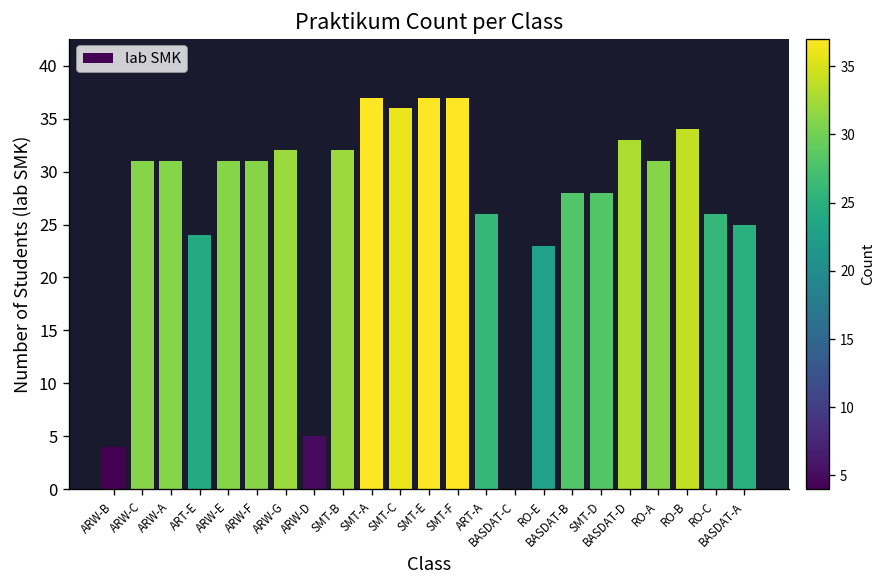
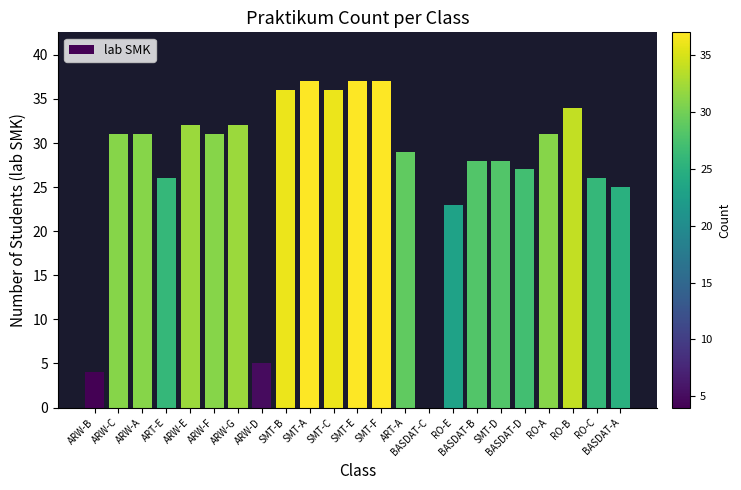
  {
    "ARW-B": 4,
    "ARW-C": 31,
    "ARW-A": 31,
-   "ART-E": 24,
-   "ARW-E": 31,
+   "ART-E": 26,
+   "ARW-E": 32,
    "ARW-F": 31,
    "ARW-G": 32,
    "ARW-D": 5,
-   "SMT-B": 32,
+   "SMT-B": 36,
    "SMT-A": 37,
    "SMT-C": 36,
    "SMT-E": 37,
    "SMT-F": 37,
-   "ART-A": 26,
+   "ART-A": 29,
    "BASDAT-C": 0,
    "RO-E": 23,
    "BASDAT-B": 28,
    "SMT-D": 28,
-   "BASDAT-D": 33,
+   "BASDAT-D": 27,
    "RO-A": 31,
    "RO-B": 34,
    "RO-C": 26,
    "BASDAT-A": 25
  }
